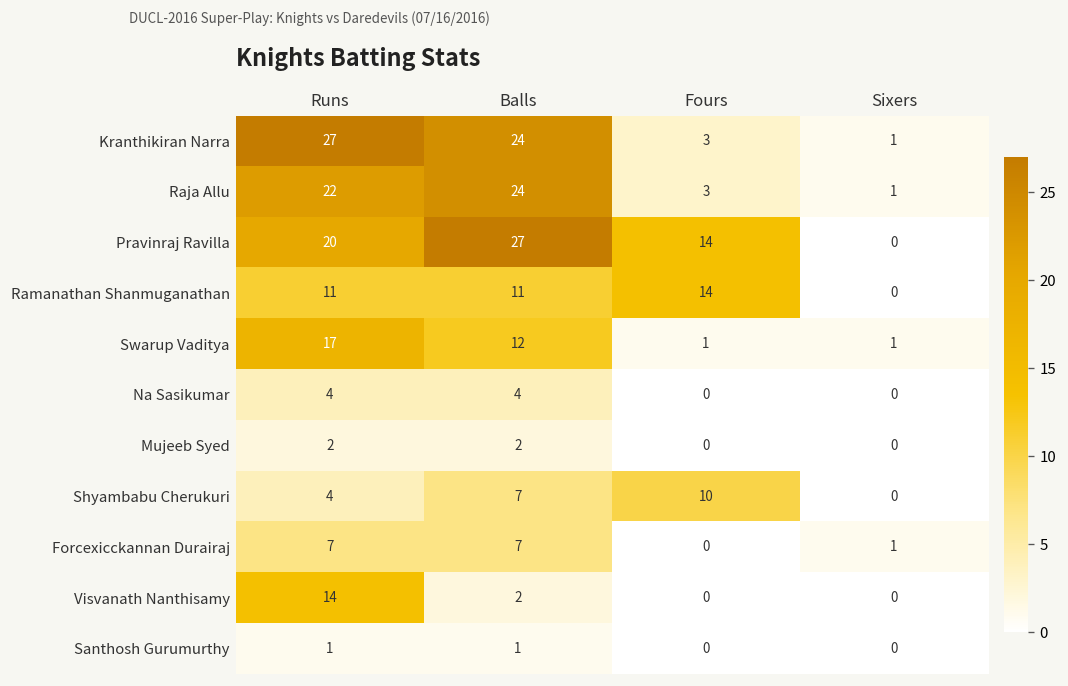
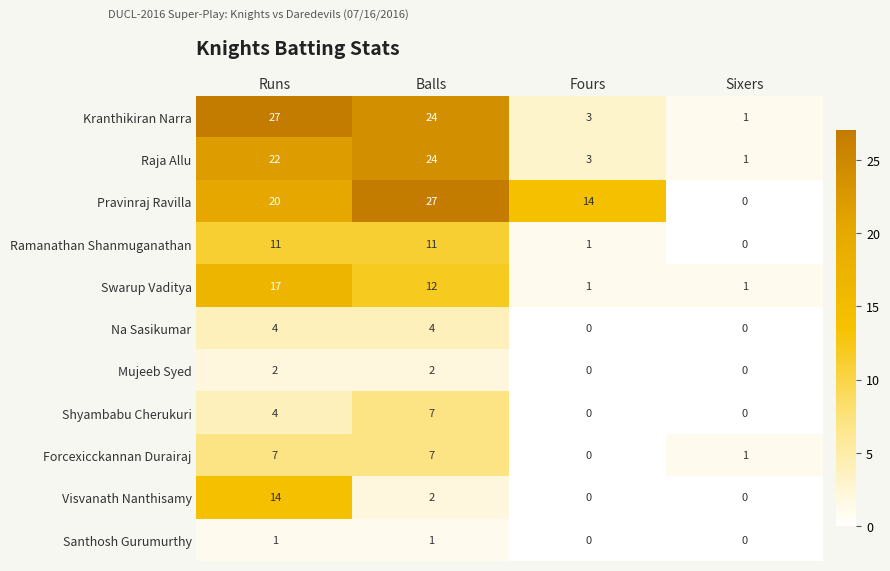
  {
    "Kranthikiran Narra": {
      "Runs": 27,
      "Balls": 24,
      "Fours": 3,
      "Sixers": 1
    },
    "Raja Allu": {
      "Runs": 22,
      "Balls": 24,
      "Fours": 3,
      "Sixers": 1
    },
    "Pravinraj Ravilla": {
      "Runs": 20,
      "Balls": 27,
      "Fours": 14,
      "Sixers": 0
    },
    "Ramanathan Shanmuganathan": {
      "Runs": 11,
      "Balls": 11,
-     "Fours": 14,
+     "Fours": 1,
      "Sixers": 0
    },
    "Swarup Vaditya": {
      "Runs": 17,
      "Balls": 12,
      "Fours": 1,
      "Sixers": 1
    },
    "Na Sasikumar": {
      "Runs": 4,
      "Balls": 4,
      "Fours": 0,
      "Sixers": 0
    },
    "Mujeeb Syed": {
      "Runs": 2,
      "Balls": 2,
      "Fours": 0,
      "Sixers": 0
    },
    "Shyambabu Cherukuri": {
      "Runs": 4,
      "Balls": 7,
-     "Fours": 10,
+     "Fours": 0,
      "Sixers": 0
    },
    "Forcexicckannan Durairaj": {
      "Runs": 7,
      "Balls": 7,
      "Fours": 0,
      "Sixers": 1
    },
    "Visvanath Nanthisamy": {
      "Runs": 14,
      "Balls": 2,
      "Fours": 0,
      "Sixers": 0
    },
    "Santhosh Gurumurthy": {
      "Runs": 1,
      "Balls": 1,
      "Fours": 0,
      "Sixers": 0
    }
  }
